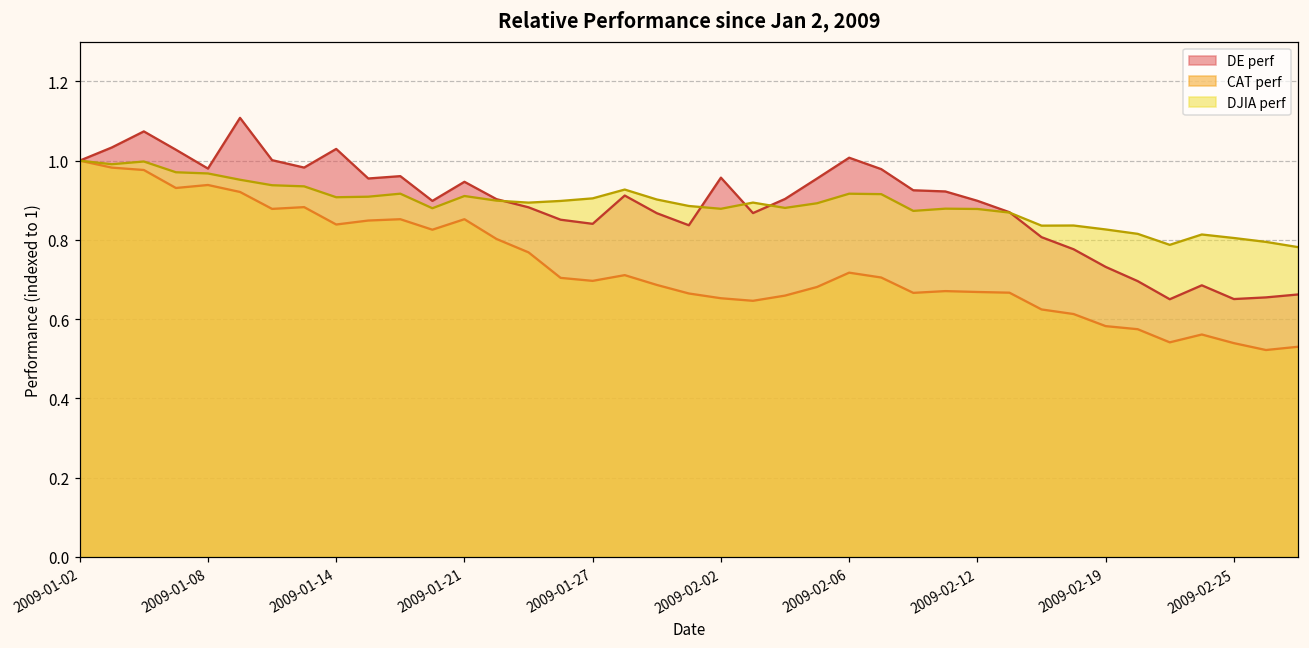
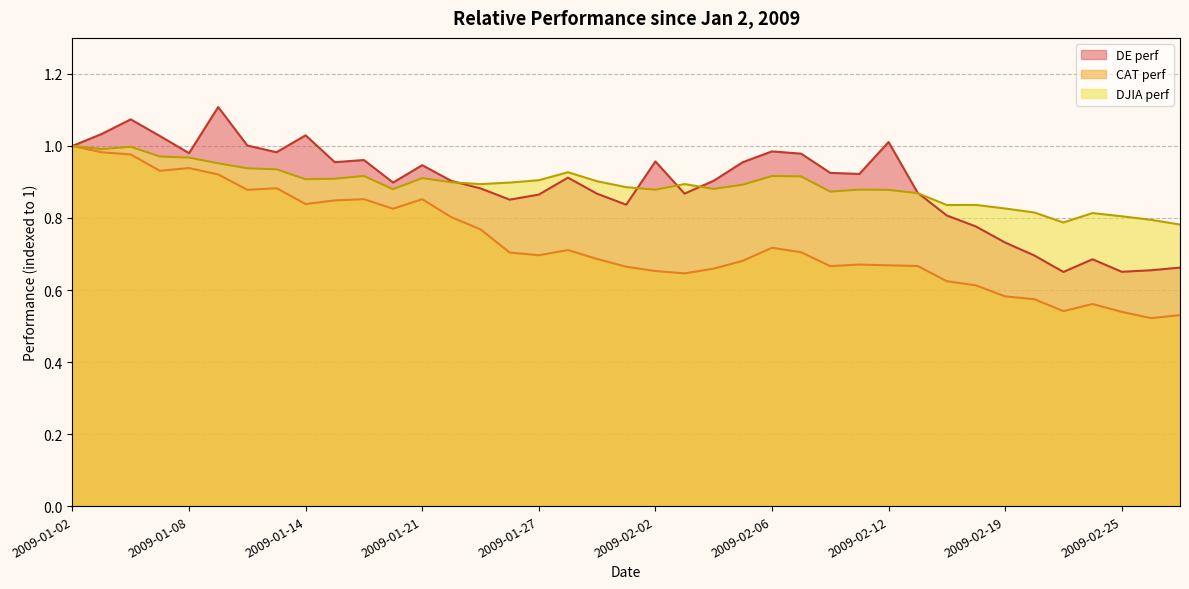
  {
    "DE perf": {
      "2009-01-08": 0.98,
      "2009-01-14": 1.03,
      "2009-01-21": 0.95,
-     "2009-01-27": 0.84,
+     "2009-01-27": 0.86,
      "2009-02-02": 0.96,
-     "2009-02-06": 1.01,
-     "2009-02-12": 0.90,
+     "2009-02-06": 0.98,
+     "2009-02-12": 1.01,
      "2009-02-19": 0.73,
      "2009-02-25": 0.65
    }
  }
